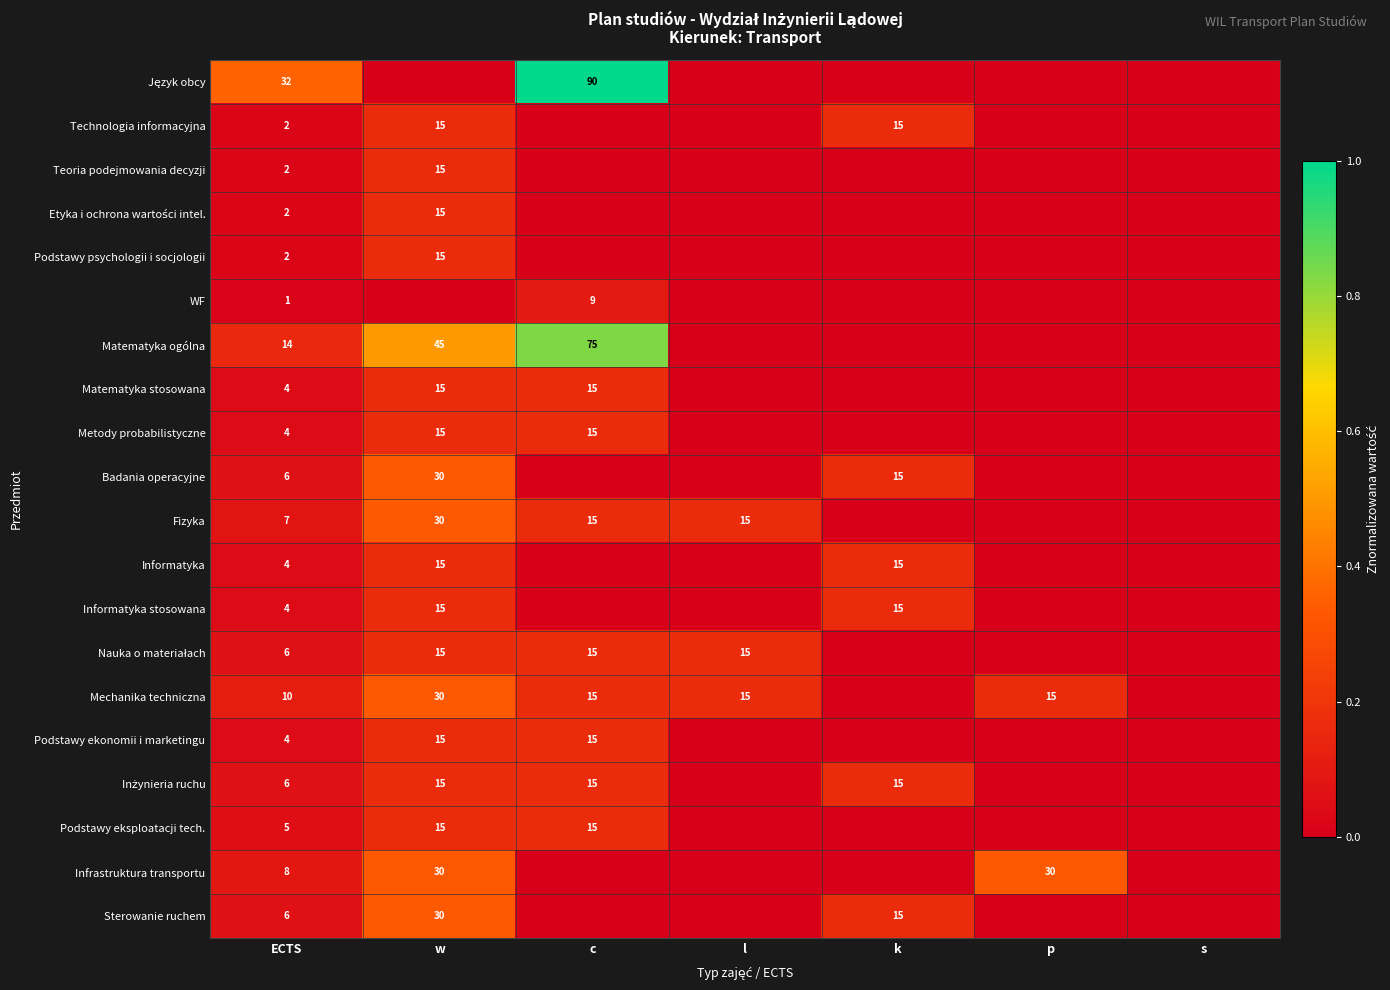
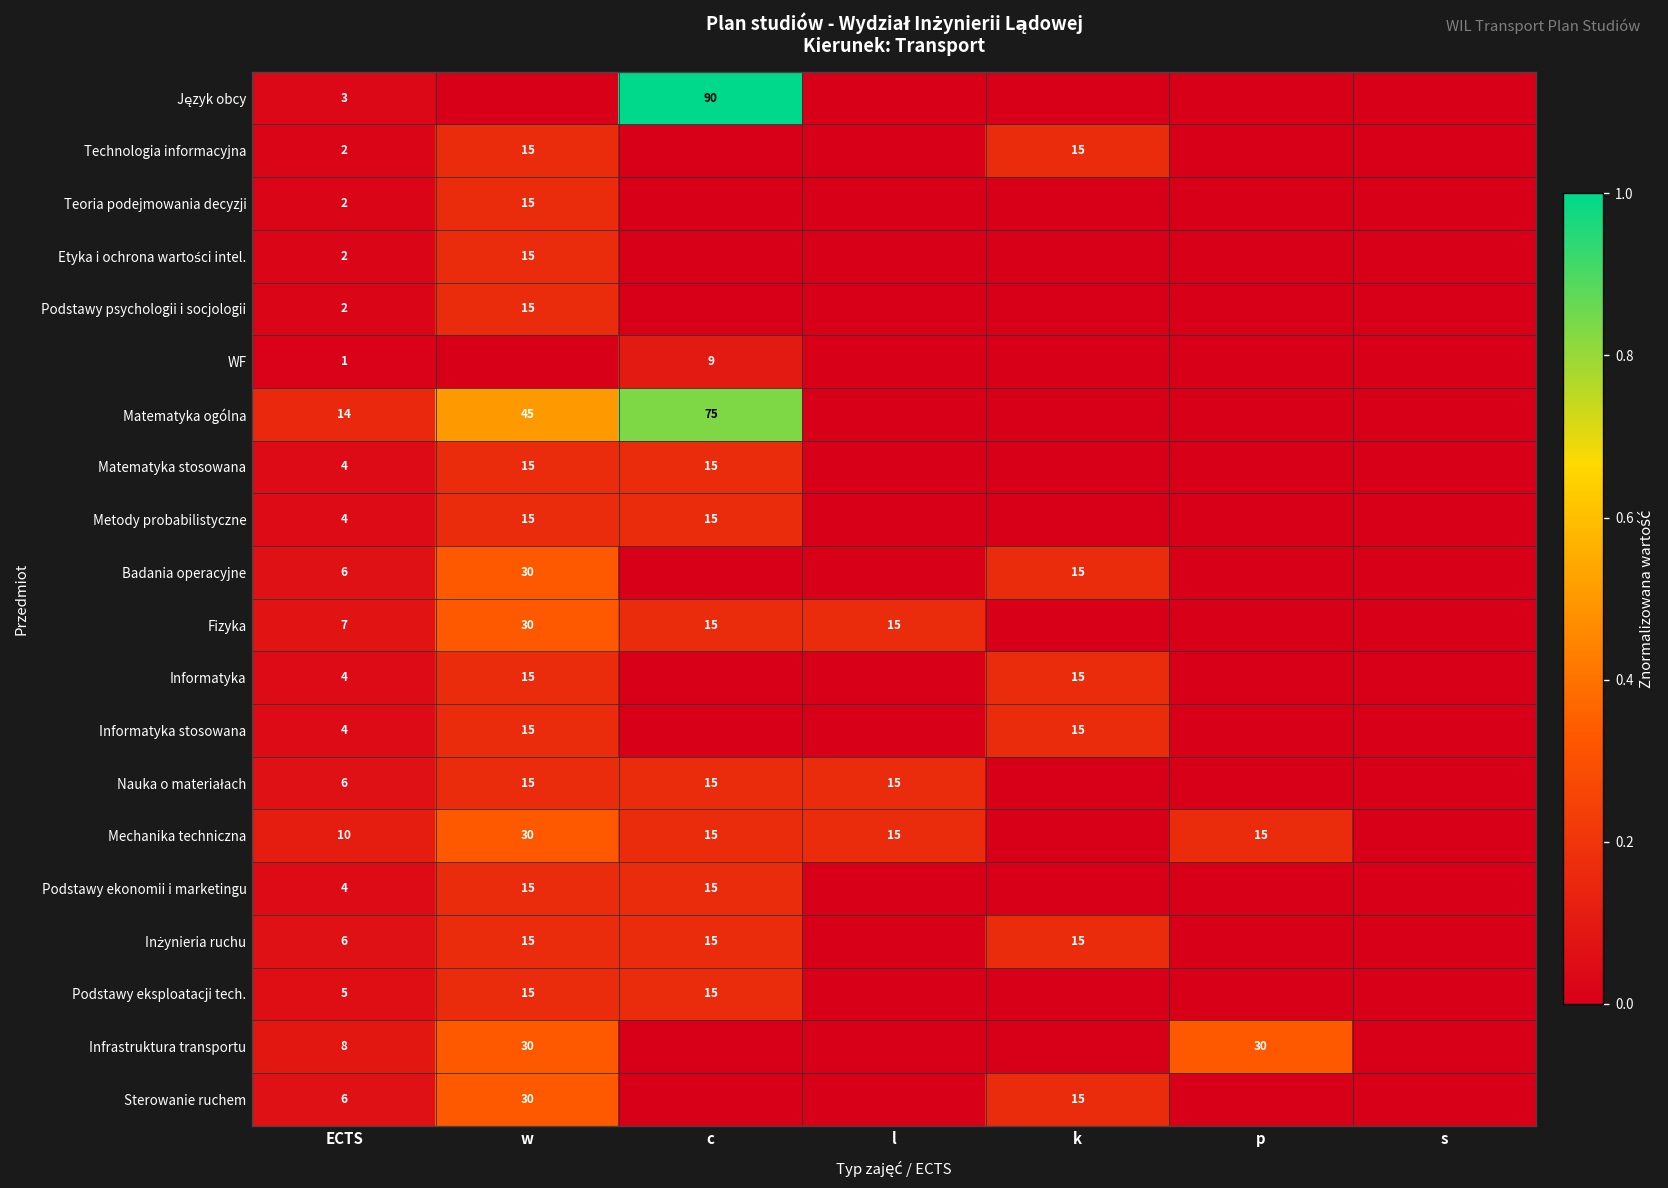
  {
    "Język obcy": {
-     "ECTS": 32,
+     "ECTS": 3,
      "c": 90
    },
    "Technologia informacyjna": {
      "ECTS": 2,
      "w": 15,
      "k": 15
    },
    "Teoria podejmowania decyzji": {
      "ECTS": 2,
      "w": 15
    },
    "Etyka i ochrona wartości intel.": {
      "ECTS": 2,
      "w": 15
    },
    "Podstawy psychologii i socjologii": {
      "ECTS": 2,
      "w": 15
    },
    "WF": {
      "ECTS": 1,
      "c": 9
    },
    "Matematyka ogólna": {
      "ECTS": 14,
      "w": 45,
      "c": 75
    },
    "Matematyka stosowana": {
      "ECTS": 4,
      "w": 15,
      "c": 15
    },
    "Metody probabilistyczne": {
      "ECTS": 4,
      "w": 15,
      "c": 15
    },
    "Badania operacyjne": {
      "ECTS": 6,
      "w": 30,
      "k": 15
    },
    "Fizyka": {
      "ECTS": 7,
      "w": 30,
      "c": 15,
      "l": 15
    },
    "Informatyka": {
      "ECTS": 4,
      "w": 15,
      "k": 15
    },
    "Informatyka stosowana": {
      "ECTS": 4,
      "w": 15,
      "k": 15
    },
    "Nauka o materiałach": {
      "ECTS": 6,
      "w": 15,
      "c": 15,
      "l": 15
    },
    "Mechanika techniczna": {
      "ECTS": 10,
      "w": 30,
      "c": 15,
      "l": 15,
      "p": 15
    },
    "Podstawy ekonomii i marketingu": {
      "ECTS": 4,
      "w": 15,
      "c": 15
    },
    "Inżynieria ruchu": {
      "ECTS": 6,
      "w": 15,
      "c": 15,
      "k": 15
    },
    "Podstawy eksploatacji tech.": {
      "ECTS": 5,
      "w": 15,
      "c": 15
    },
    "Infrastruktura transportu": {
      "ECTS": 8,
      "w": 30,
      "p": 30
    },
    "Sterowanie ruchem": {
      "ECTS": 6,
      "w": 30,
      "k": 15
    }
  }
